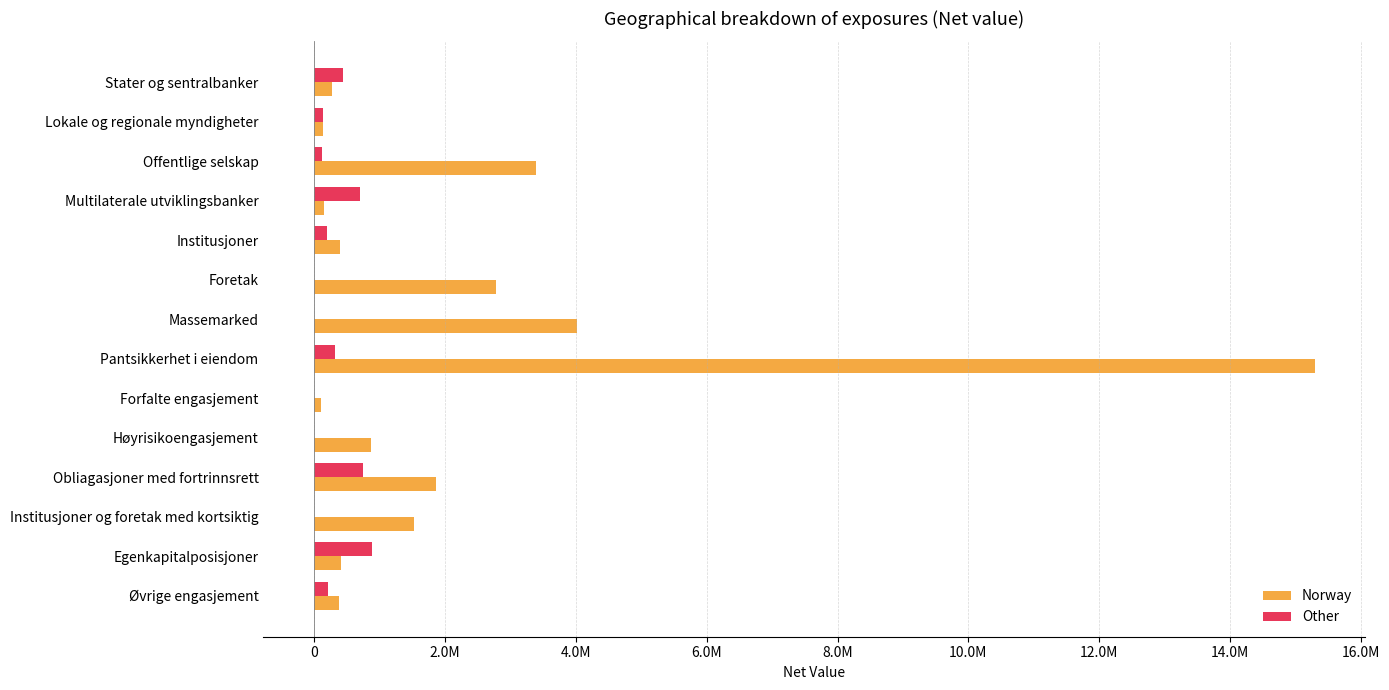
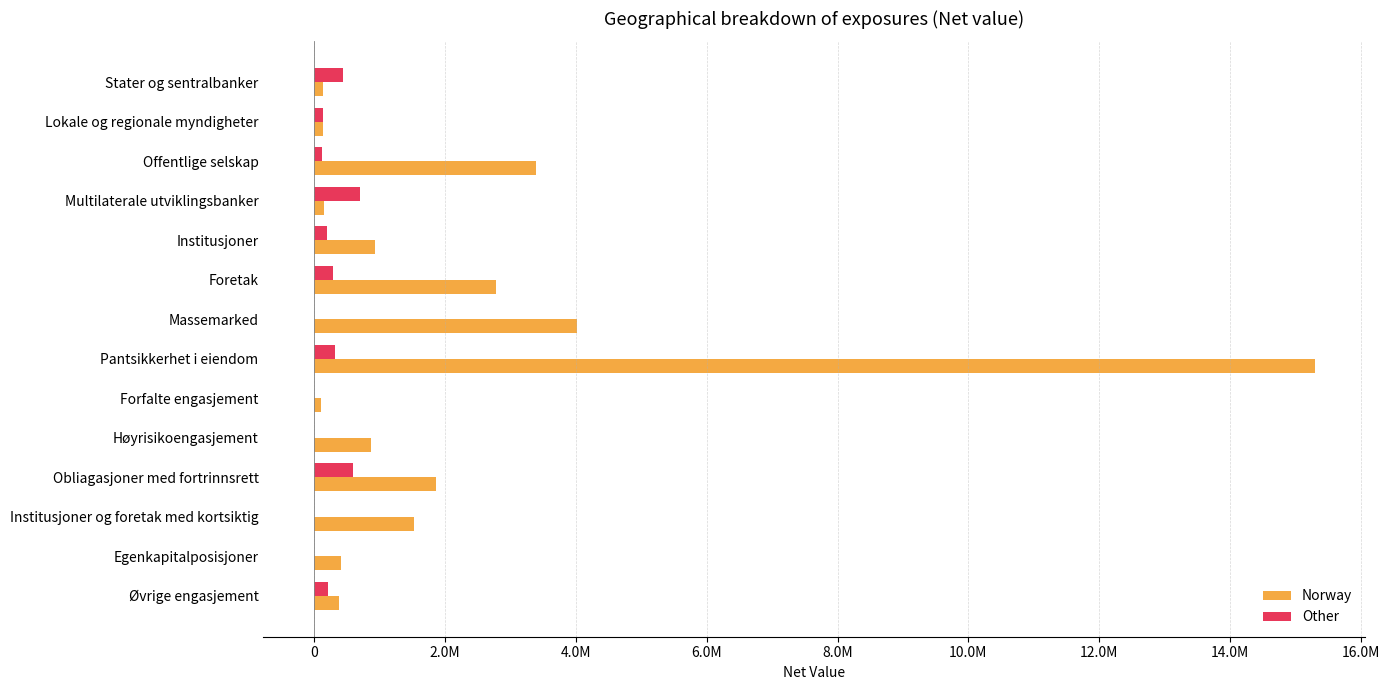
  {
    "Norway": {
-     "Stater og sentralbanker": 300000,
+     "Stater og sentralbanker": 100000,
      "Lokale og regionale myndigheter": 100000,
      "Offentlige selskap": 3400000,
      "Multilaterale utviklingsbanker": 200000,
-     "Institusjoner": 400000,
+     "Institusjoner": 900000,
      "Foretak": 2800000,
      "Massemarked": 4000000,
      "Pantsikkerhet i eiendom": 15300000,
      "Forfalte engasjement": 100000,
      "Høyrisikoengasjement": 900000,
      "Obliagasjoner med fortrinnsrett": 1900000,
      "Institusjoner og foretak med kortsiktig": 1500000,
      "Egenkapitalposisjoner": 400000,
      "Øvrige engasjement": 400000
    },
    "Other": {
      "Stater og sentralbanker": 400000,
      "Lokale og regionale myndigheter": 100000,
      "Offentlige selskap": 100000,
      "Multilaterale utviklingsbanker": 700000,
      "Institusjoner": 200000,
-     "Foretak": 0,
+     "Foretak": 300000,
      "Pantsikkerhet i eiendom": 300000,
      "Høyrisikoengasjement": 0,
-     "Obliagasjoner med fortrinnsrett": 700000,
+     "Obliagasjoner med fortrinnsrett": 600000,
      "Institusjoner og foretak med kortsiktig": 0,
-     "Egenkapitalposisjoner": 900000,
+     "Egenkapitalposisjoner": 0,
      "Øvrige engasjement": 200000
    }
  }
